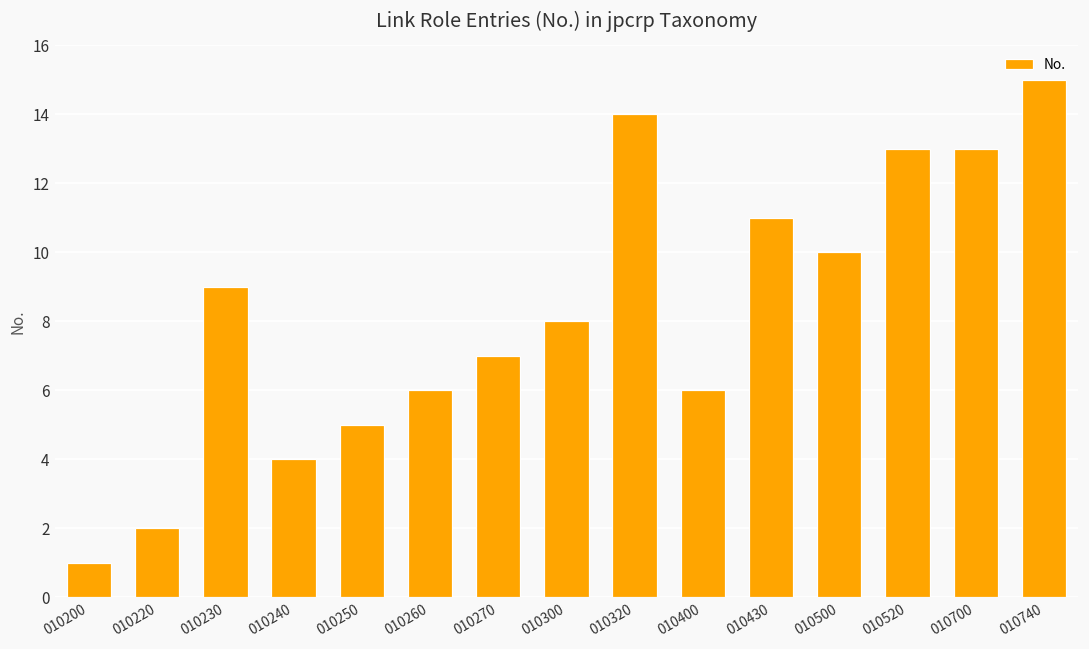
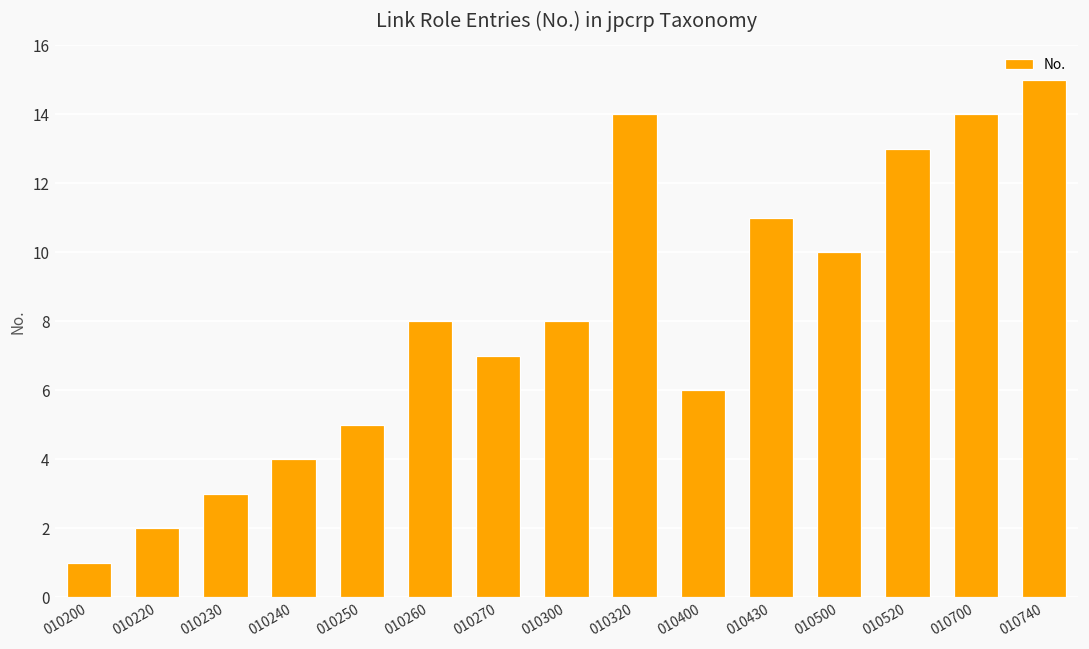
  {
    "010200": 1,
    "010220": 2,
-   "010230": 9,
+   "010230": 3,
    "010240": 4,
    "010250": 5,
-   "010260": 6,
+   "010260": 8,
    "010270": 7,
    "010300": 8,
    "010320": 14,
    "010400": 6,
    "010430": 11,
    "010500": 10,
    "010520": 13,
-   "010700": 13,
+   "010700": 14,
    "010740": 15
  }
